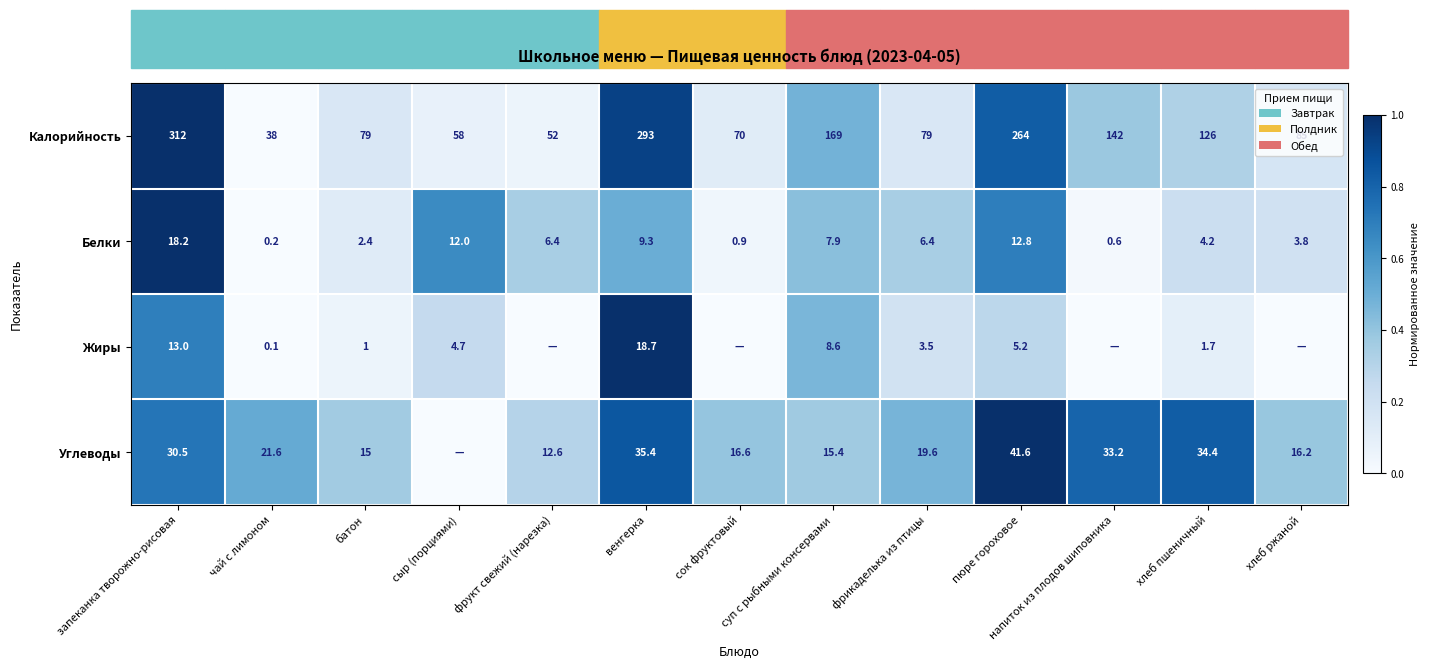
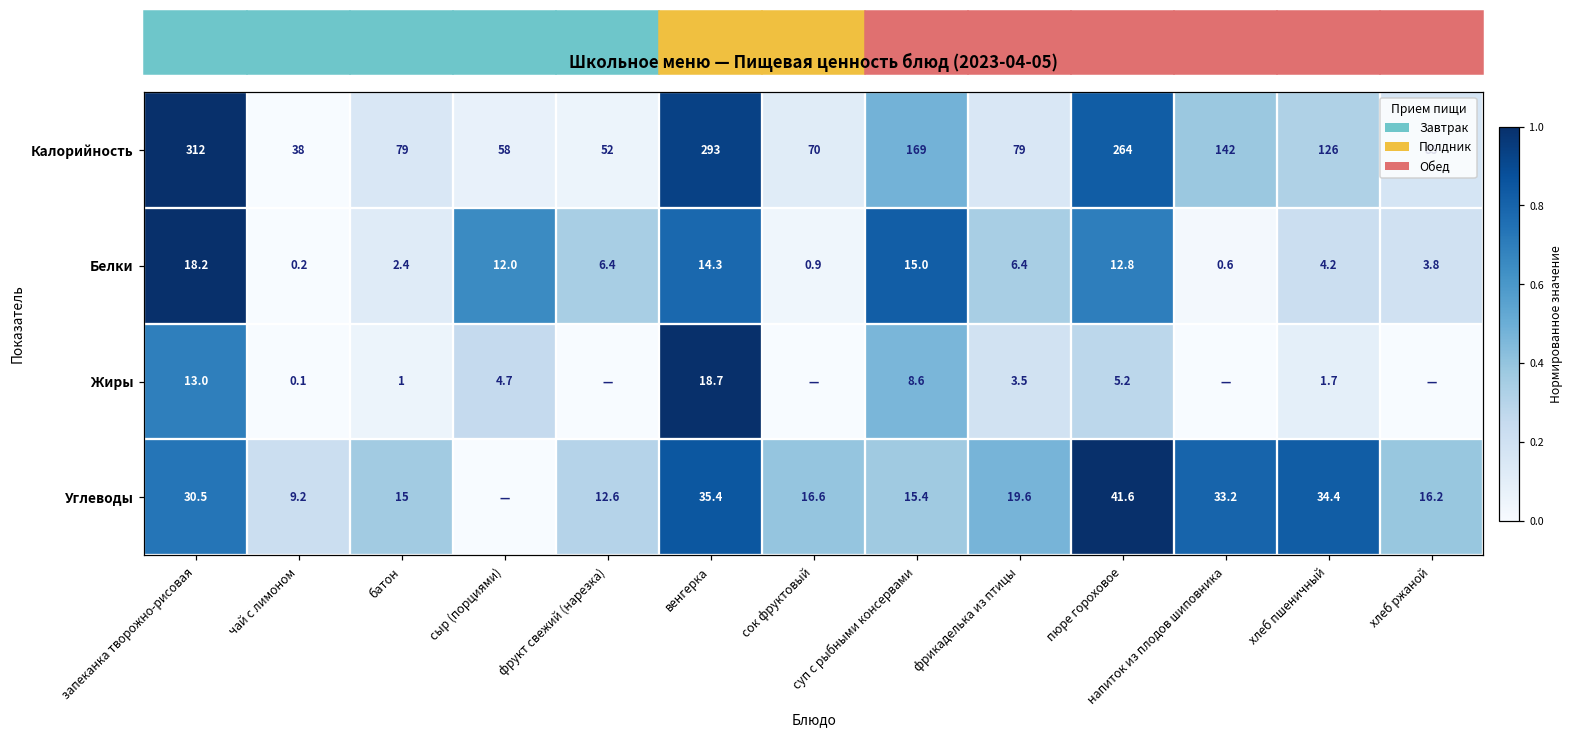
  {
    "Калорийность": {
      "запеканка творожно-рисовая": 312,
      "чай с лимоном": 38,
      "батон": 79,
      "сыр (порциями)": 58,
      "фрукт свежий (нарезка)": 52,
      "венгерка": 293,
      "сок фруктовый": 70,
      "суп с рыбными консервами": 169,
      "фрикаделька из птицы": 79,
      "пюре гороховое": 264,
      "напиток из плодов шиповника": 142,
      "хлеб пшеничный": 126
    },
    "Белки": {
      "запеканка творожно-рисовая": 18.2,
      "чай с лимоном": 0.2,
      "батон": 2.4,
      "сыр (порциями)": 12.0,
      "фрукт свежий (нарезка)": 6.4,
-     "венгерка": 9.3,
+     "венгерка": 14.3,
      "сок фруктовый": 0.9,
-     "суп с рыбными консервами": 7.9,
+     "суп с рыбными консервами": 15.0,
      "фрикаделька из птицы": 6.4,
      "пюре гороховое": 12.8,
      "напиток из плодов шиповника": 0.6,
      "хлеб пшеничный": 4.2,
      "хлеб ржаной": 3.8
    },
    "Жиры": {
      "запеканка творожно-рисовая": 13.0,
      "чай с лимоном": 0.1,
      "батон": 1,
      "сыр (порциями)": 4.7,
      "венгерка": 18.7,
      "суп с рыбными консервами": 8.6,
      "фрикаделька из птицы": 3.5,
      "пюре гороховое": 5.2,
      "хлеб пшеничный": 1.7
    },
    "Углеводы": {
      "запеканка творожно-рисовая": 30.5,
-     "чай с лимоном": 21.6,
+     "чай с лимоном": 9.2,
      "батон": 15,
      "фрукт свежий (нарезка)": 12.6,
      "венгерка": 35.4,
      "сок фруктовый": 16.6,
      "суп с рыбными консервами": 15.4,
      "фрикаделька из птицы": 19.6,
      "пюре гороховое": 41.6,
      "напиток из плодов шиповника": 33.2,
      "хлеб пшеничный": 34.4,
      "хлеб ржаной": 16.2
    }
  }
